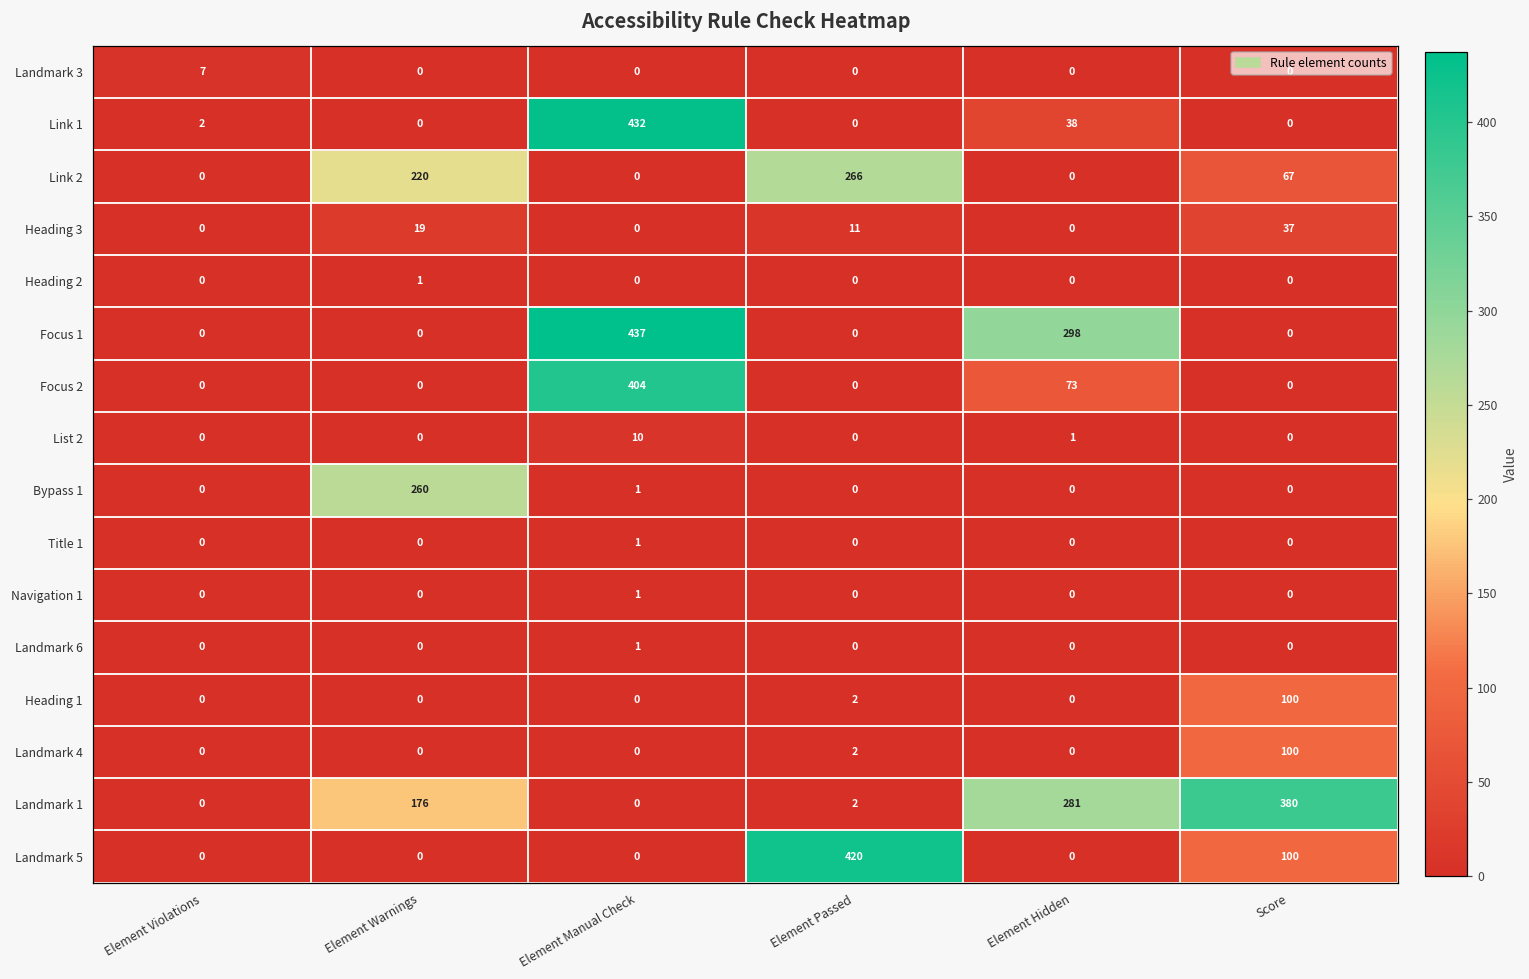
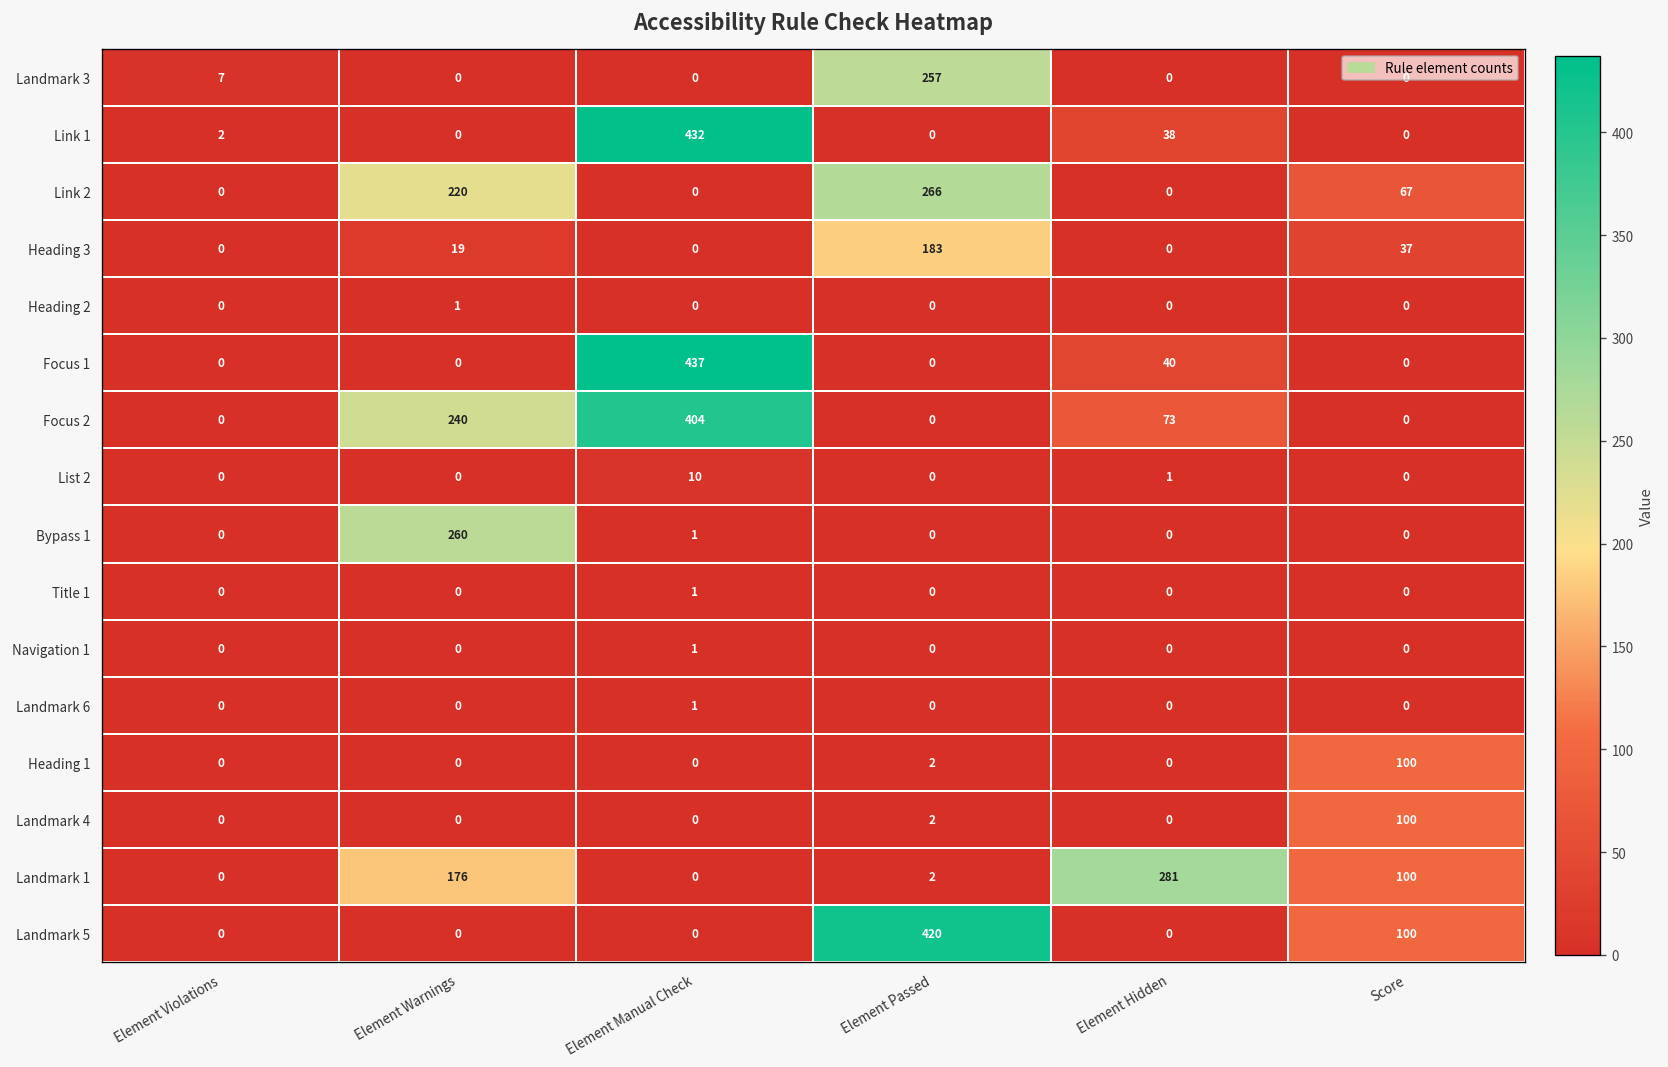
  {
    "Landmark 3": {
      "Element Violations": 7,
      "Element Warnings": 0,
      "Element Manual Check": 0,
-     "Element Passed": 0,
+     "Element Passed": 257,
      "Element Hidden": 0
    },
    "Link 1": {
      "Element Violations": 2,
      "Element Warnings": 0,
      "Element Manual Check": 432,
      "Element Passed": 0,
      "Element Hidden": 38,
      "Score": 0
    },
    "Link 2": {
      "Element Violations": 0,
      "Element Warnings": 220,
      "Element Manual Check": 0,
      "Element Passed": 266,
      "Element Hidden": 0,
      "Score": 67
    },
    "Heading 3": {
      "Element Violations": 0,
      "Element Warnings": 19,
      "Element Manual Check": 0,
-     "Element Passed": 11,
+     "Element Passed": 183,
      "Element Hidden": 0,
      "Score": 37
    },
    "Heading 2": {
      "Element Violations": 0,
      "Element Warnings": 1,
      "Element Manual Check": 0,
      "Element Passed": 0,
      "Element Hidden": 0,
      "Score": 0
    },
    "Focus 1": {
      "Element Violations": 0,
      "Element Warnings": 0,
      "Element Manual Check": 437,
      "Element Passed": 0,
-     "Element Hidden": 298,
+     "Element Hidden": 40,
      "Score": 0
    },
    "Focus 2": {
      "Element Violations": 0,
-     "Element Warnings": 0,
+     "Element Warnings": 240,
      "Element Manual Check": 404,
      "Element Passed": 0,
      "Element Hidden": 73,
      "Score": 0
    },
    "List 2": {
      "Element Violations": 0,
      "Element Warnings": 0,
      "Element Manual Check": 10,
      "Element Passed": 0,
      "Element Hidden": 1,
      "Score": 0
    },
    "Bypass 1": {
      "Element Violations": 0,
      "Element Warnings": 260,
      "Element Manual Check": 1,
      "Element Passed": 0,
      "Element Hidden": 0,
      "Score": 0
    },
    "Title 1": {
      "Element Violations": 0,
      "Element Warnings": 0,
      "Element Manual Check": 1,
      "Element Passed": 0,
      "Element Hidden": 0,
      "Score": 0
    },
    "Navigation 1": {
      "Element Violations": 0,
      "Element Warnings": 0,
      "Element Manual Check": 1,
      "Element Passed": 0,
      "Element Hidden": 0,
      "Score": 0
    },
    "Landmark 6": {
      "Element Violations": 0,
      "Element Warnings": 0,
      "Element Manual Check": 1,
      "Element Passed": 0,
      "Element Hidden": 0,
      "Score": 0
    },
    "Heading 1": {
      "Element Violations": 0,
      "Element Warnings": 0,
      "Element Manual Check": 0,
      "Element Passed": 2,
      "Element Hidden": 0,
      "Score": 100
    },
    "Landmark 4": {
      "Element Violations": 0,
      "Element Warnings": 0,
      "Element Manual Check": 0,
      "Element Passed": 2,
      "Element Hidden": 0,
      "Score": 100
    },
    "Landmark 1": {
      "Element Violations": 0,
      "Element Warnings": 176,
      "Element Manual Check": 0,
      "Element Passed": 2,
      "Element Hidden": 281,
-     "Score": 380
+     "Score": 100
    },
    "Landmark 5": {
      "Element Violations": 0,
      "Element Warnings": 0,
      "Element Manual Check": 0,
      "Element Passed": 420,
      "Element Hidden": 0,
      "Score": 100
    }
  }
